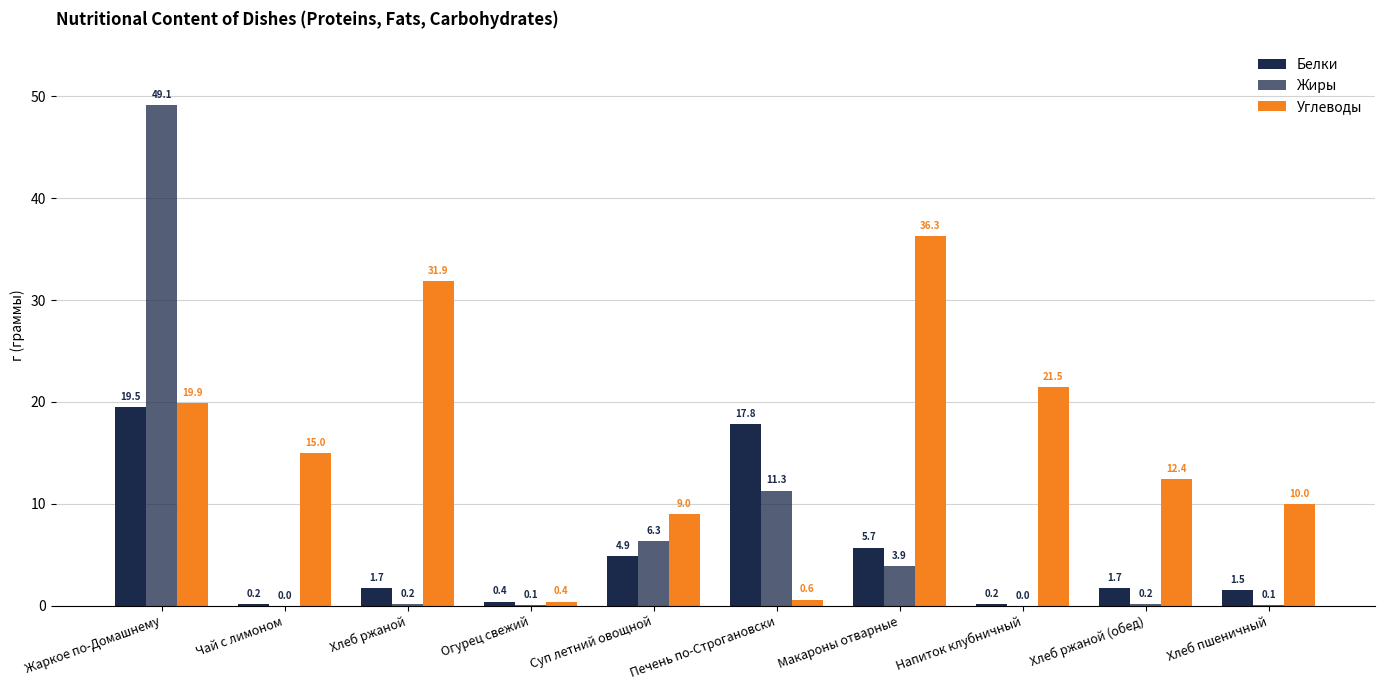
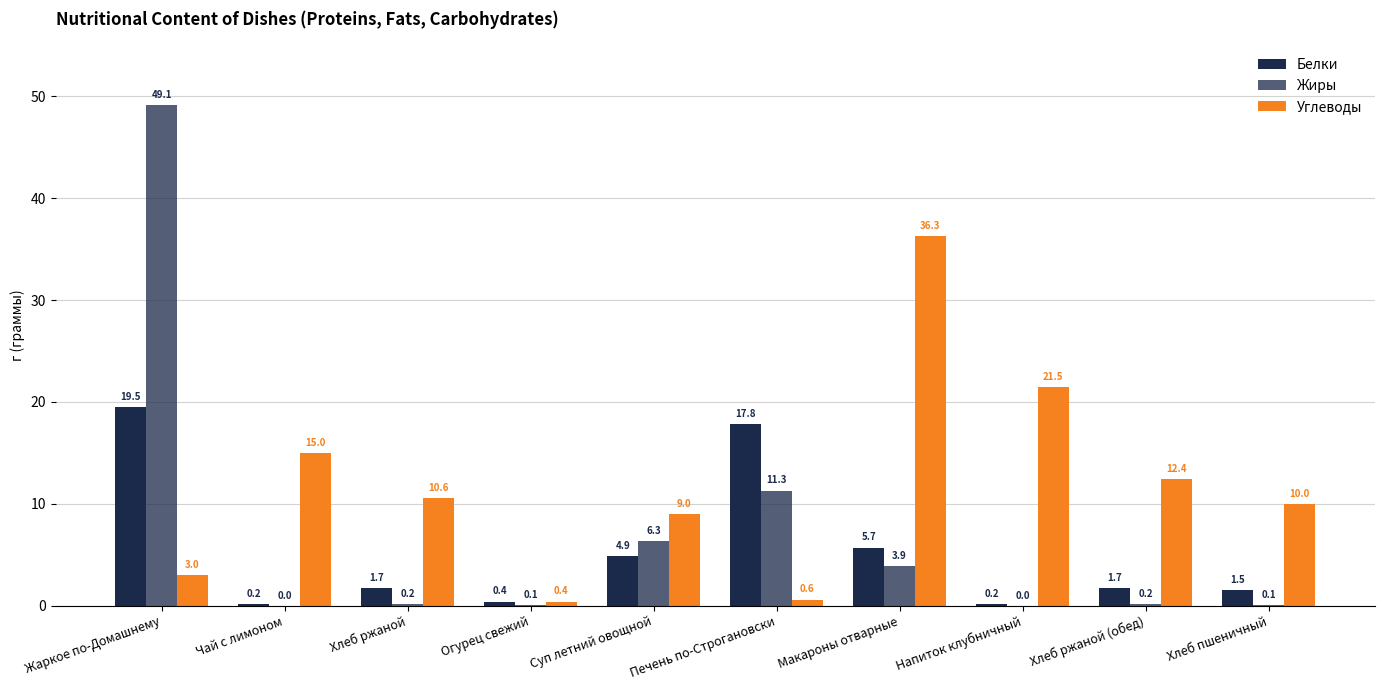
  {
    "Углеводы": {
-     "Жаркое по-Домашнему": 19.9,
+     "Жаркое по-Домашнему": 3.0,
      "Чай с лимоном": 15.0,
-     "Хлеб ржаной": 31.9,
+     "Хлеб ржаной": 10.6,
      "Огурец свежий": 0.4,
      "Суп летний овощной": 9.0,
      "Печень по-Строгановски": 0.6,
      "Макароны отварные": 36.3,
      "Напиток клубничный": 21.5,
      "Хлеб ржаной (обед)": 12.4,
      "Хлеб пшеничный": 10.0
    }
  }
